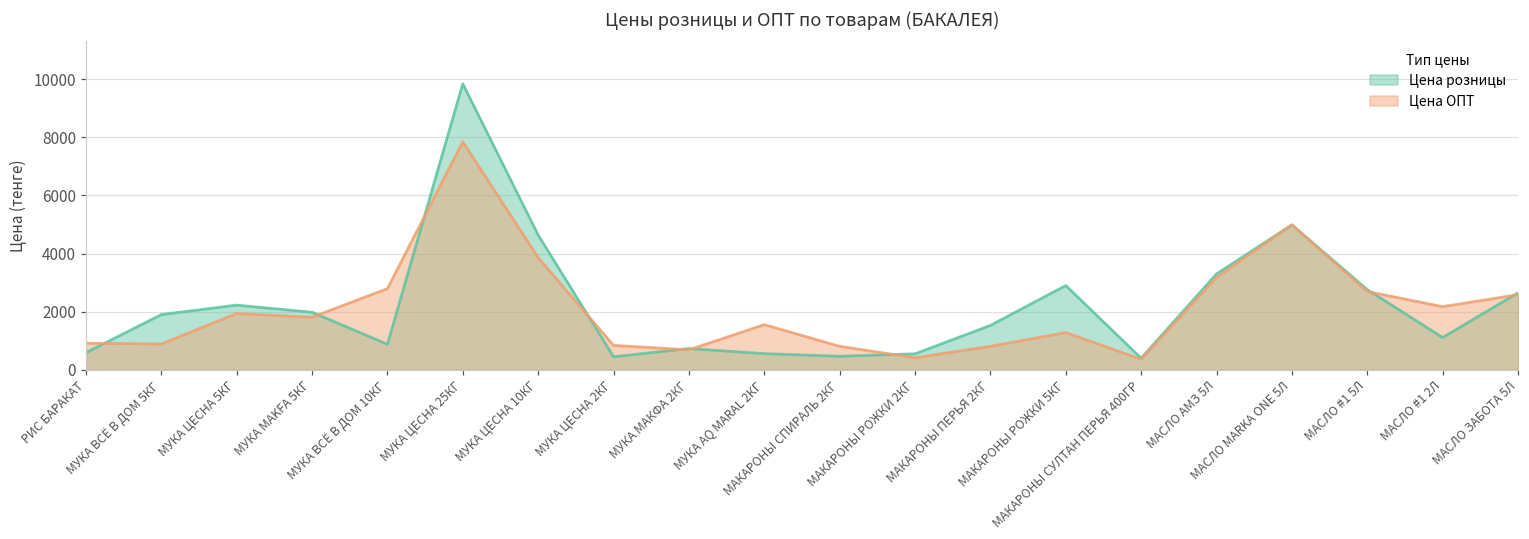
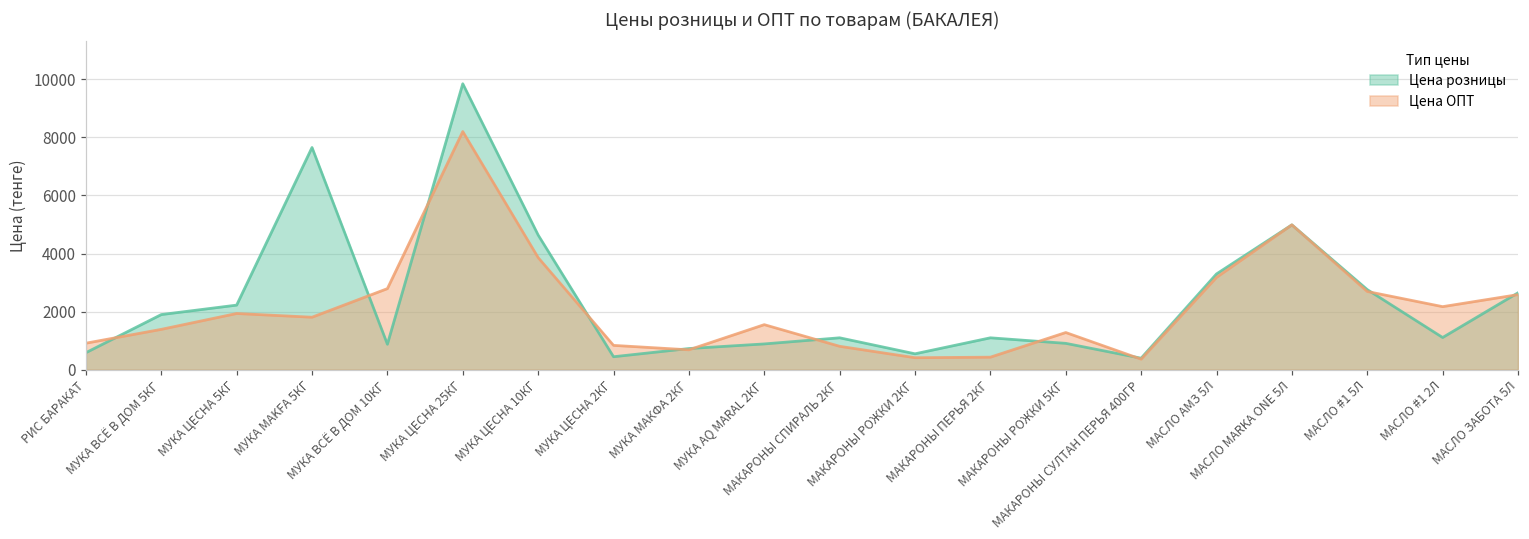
  {
    "Цена розницы": {
      "РИС БАРАКАТ": 600,
      "МУКА ВСЁ В ДОМ 5КГ": 1900,
      "МУКА ЦЕСНА 5КГ": 2200,
-     "МУКА MAKFA 5КГ": 2000,
+     "МУКА MAKFA 5КГ": 7700,
      "МУКА ВСЁ В ДОМ 10КГ": 900,
      "МУКА ЦЕСНА 25КГ": 9900,
      "МУКА ЦЕСНА 10КГ": 4600,
      "МУКА ЦЕСНА 2КГ": 400,
-     "МУКА AQ MARAL 2КГ": 600,
-     "МАКАРОНЫ СПИРАЛЬ 2КГ": 500,
+     "МУКА AQ MARAL 2КГ": 900,
+     "МАКАРОНЫ СПИРАЛЬ 2КГ": 1100,
      "МАКАРОНЫ РОЖКИ 2КГ": 500,
-     "МАКАРОНЫ ПЕРЬЯ 2КГ": 1500,
-     "МАКАРОНЫ РОЖКИ 5КГ": 2900,
+     "МАКАРОНЫ ПЕРЬЯ 2КГ": 1100,
+     "МАКАРОНЫ РОЖКИ 5КГ": 900,
      "МАСЛО АМЗ 5Л": 3300,
      "МАСЛО #1 2Л": 1100
    },
    "Цена ОПТ": {
      "РИС БАРАКАТ": 900,
-     "МУКА ВСЁ В ДОМ 5КГ": 900,
+     "МУКА ВСЁ В ДОМ 5КГ": 1400,
      "МУКА ЦЕСНА 5КГ": 1900,
      "МУКА MAKFA 5КГ": 1800,
      "МУКА ВСЁ В ДОМ 10КГ": 2800,
-     "МУКА ЦЕСНА 25КГ": 7900,
+     "МУКА ЦЕСНА 25КГ": 8200,
      "МУКА ЦЕСНА 10КГ": 3900,
      "МУКА ЦЕСНА 2КГ": 800,
      "МУКА AQ MARAL 2КГ": 1600,
      "МАКАРОНЫ СПИРАЛЬ 2КГ": 800,
      "МАКАРОНЫ РОЖКИ 2КГ": 400,
-     "МАКАРОНЫ ПЕРЬЯ 2КГ": 800,
+     "МАКАРОНЫ ПЕРЬЯ 2КГ": 400,
      "МАКАРОНЫ РОЖКИ 5КГ": 1300,
      "МАСЛО АМЗ 5Л": 3200,
      "МАСЛО #1 2Л": 2200
    }
  }
